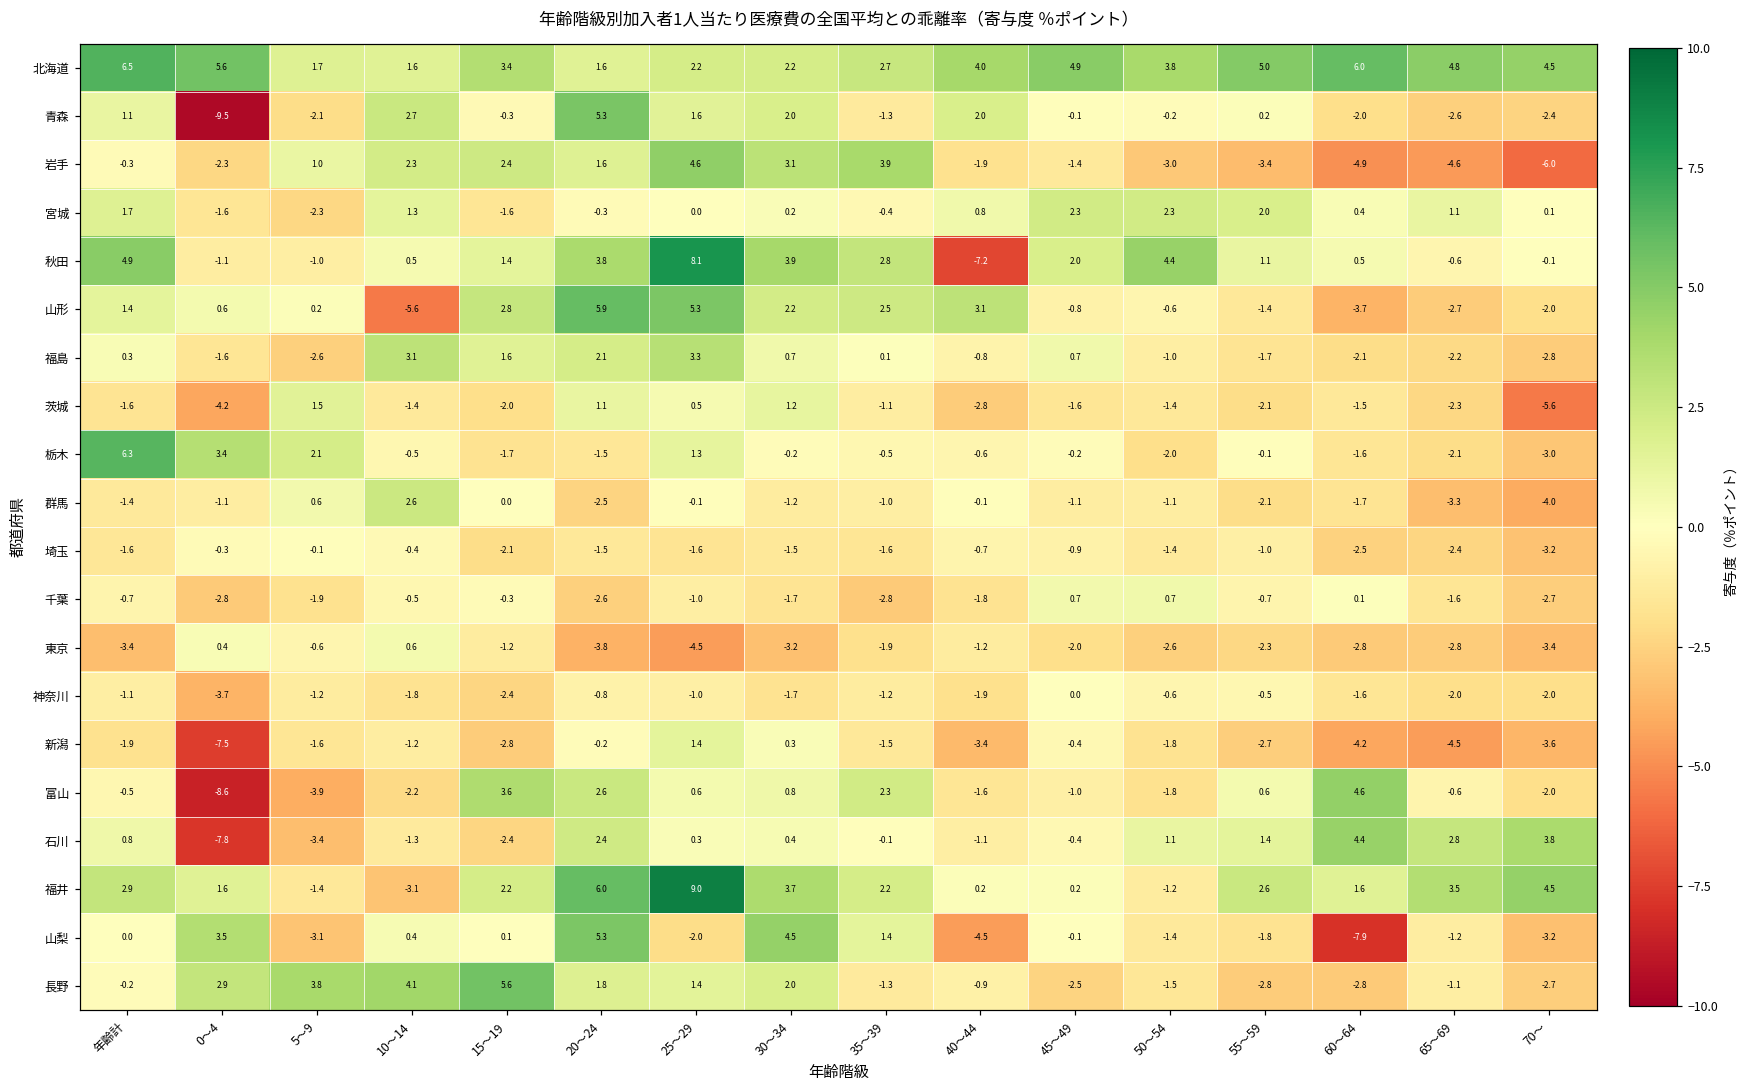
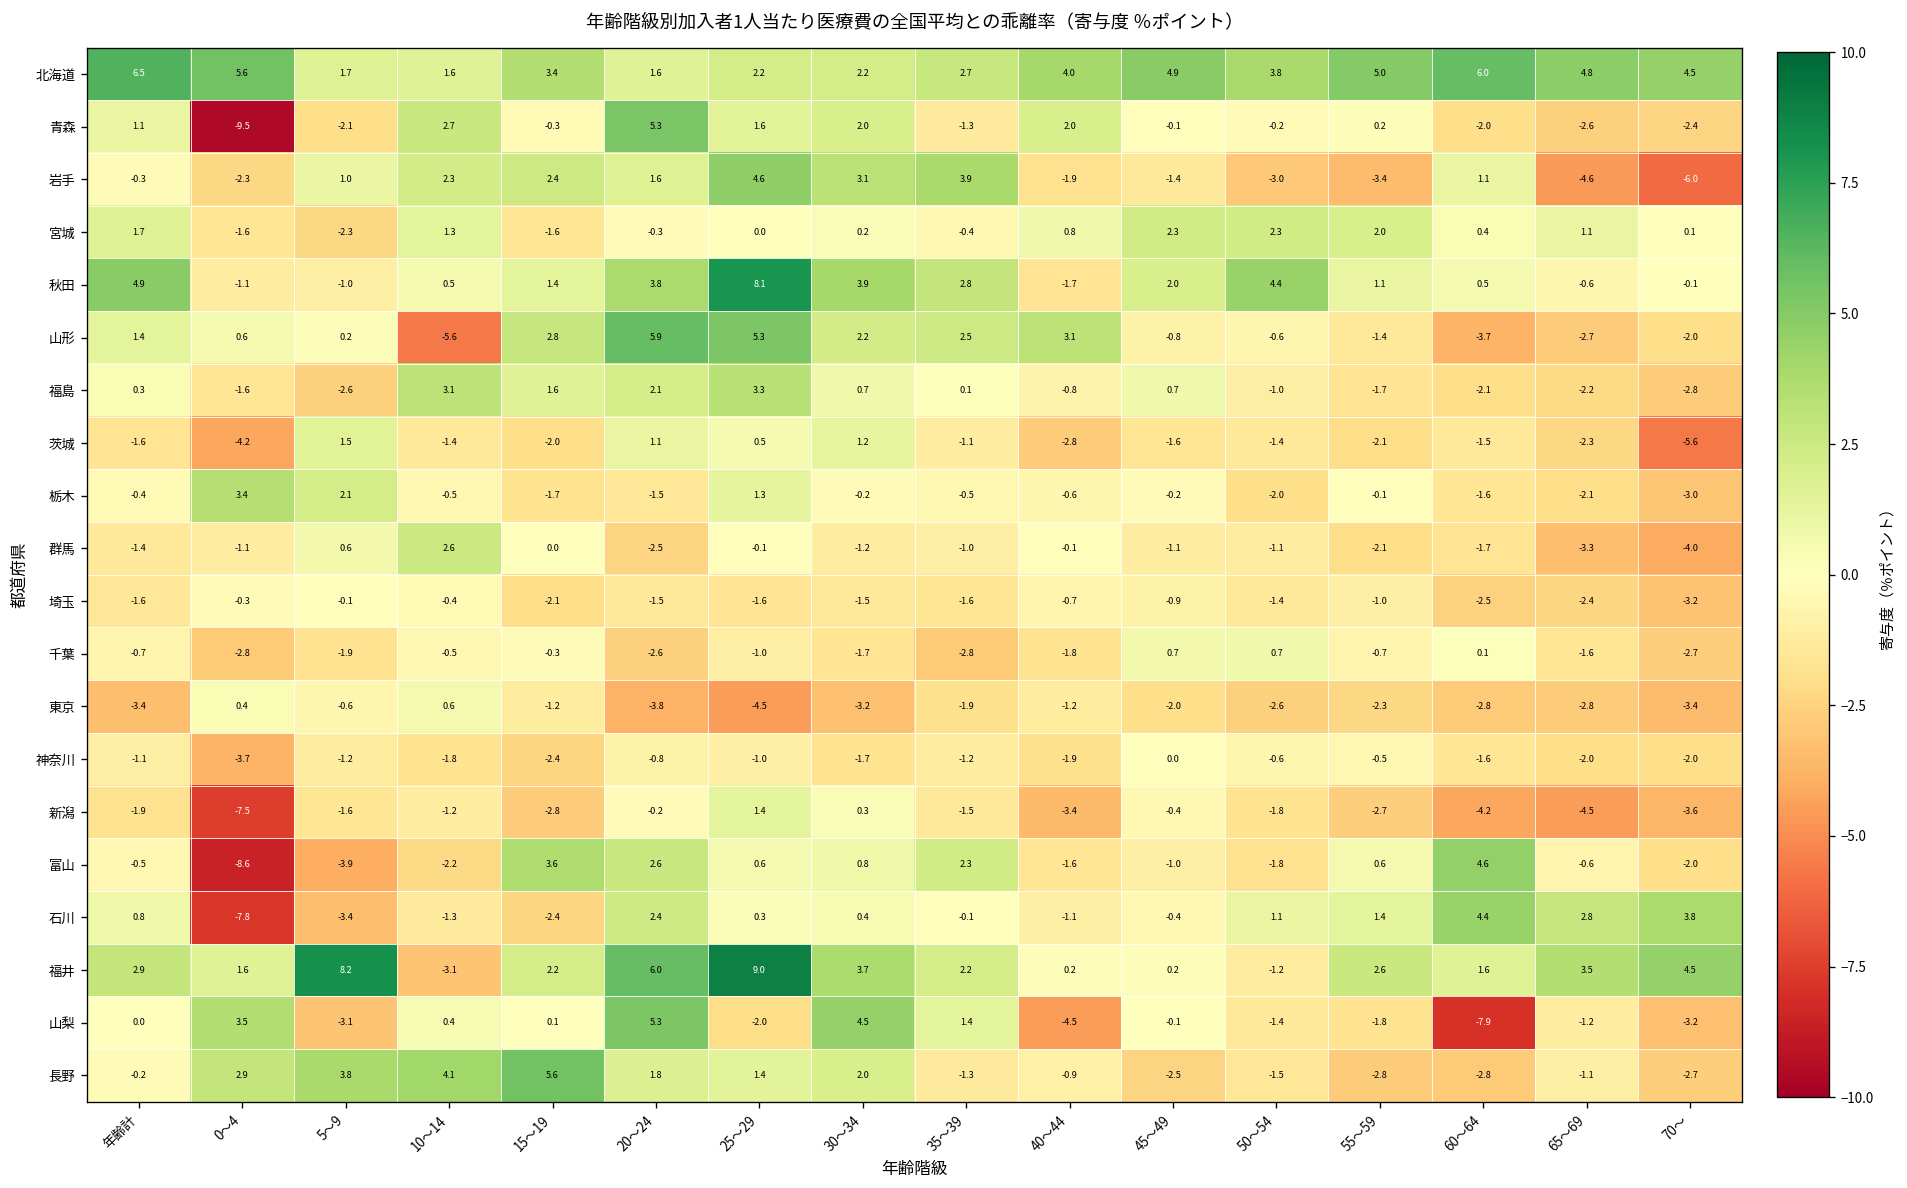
  {
    "岩手": {
      "年齢計": -0.3,
      "0～4": -2.3,
      "5～9": 1.0,
      "10～14": 2.3,
      "15～19": 2.4,
      "20～24": 1.6,
      "25～29": 4.6,
      "30～34": 3.1,
      "35～39": 3.9,
      "40～44": -1.9,
      "45～49": -1.4,
      "50～54": -3.0,
      "55～59": -3.4,
-     "60～64": -4.9,
+     "60～64": 1.1,
      "65～69": -4.6,
      "70～": -6.0
    },
    "秋田": {
      "年齢計": 4.9,
      "0～4": -1.1,
      "5～9": -1.0,
      "10～14": 0.5,
      "15～19": 1.4,
      "20～24": 3.8,
      "25～29": 8.1,
      "30～34": 3.9,
      "35～39": 2.8,
-     "40～44": -7.2,
+     "40～44": -1.7,
      "45～49": 2.0,
      "50～54": 4.4,
      "55～59": 1.1,
      "60～64": 0.5,
      "65～69": -0.6,
      "70～": -0.1
    },
    "栃木": {
-     "年齢計": 6.3,
+     "年齢計": -0.4,
      "0～4": 3.4,
      "5～9": 2.1,
      "10～14": -0.5,
      "15～19": -1.7,
      "20～24": -1.5,
      "25～29": 1.3,
      "30～34": -0.2,
      "35～39": -0.5,
      "40～44": -0.6,
      "45～49": -0.2,
      "50～54": -2.0,
      "55～59": -0.1,
      "60～64": -1.6,
      "65～69": -2.1,
      "70～": -3.0
    },
    "福井": {
      "年齢計": 2.9,
      "0～4": 1.6,
-     "5～9": -1.4,
+     "5～9": 8.2,
      "10～14": -3.1,
      "15～19": 2.2,
      "20～24": 6.0,
      "25～29": 9.0,
      "30～34": 3.7,
      "35～39": 2.2,
      "40～44": 0.2,
      "45～49": 0.2,
      "50～54": -1.2,
      "55～59": 2.6,
      "60～64": 1.6,
      "65～69": 3.5,
      "70～": 4.5
    }
  }
